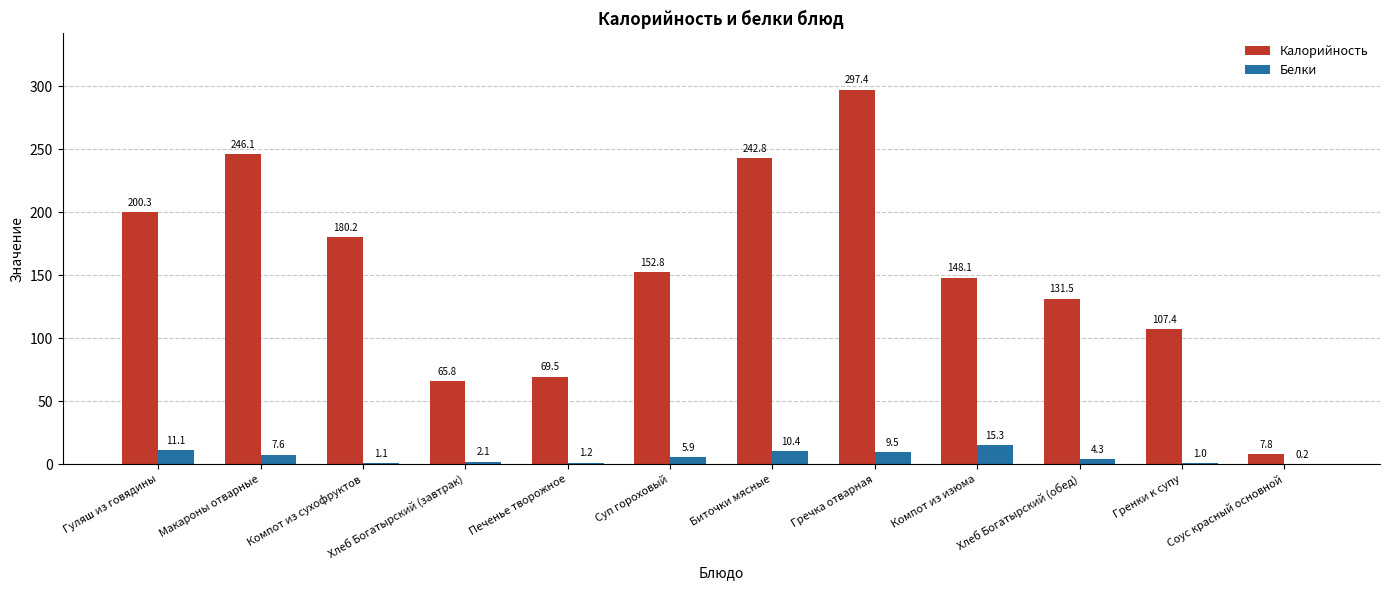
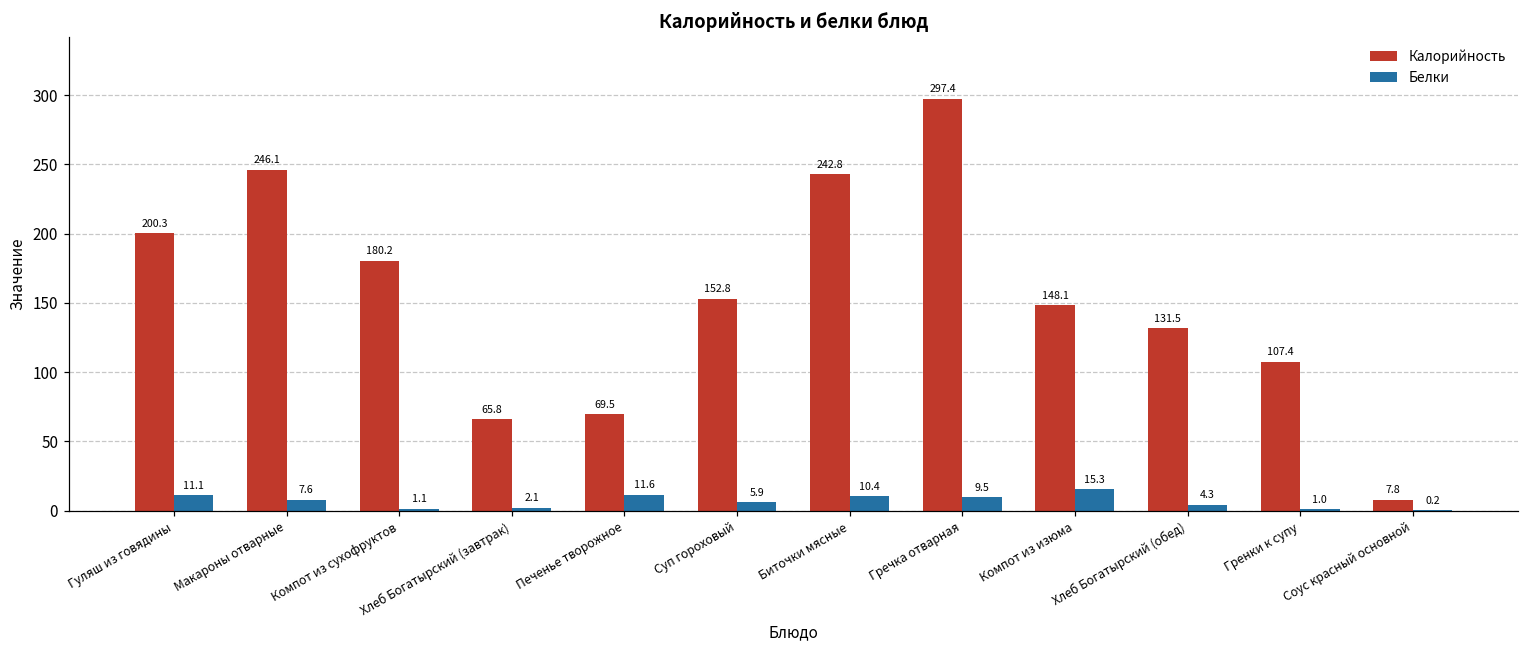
  {
    "Калорийность": {
      "Гуляш из говядины": 200.3,
      "Макароны отварные": 246.1,
      "Компот из сухофруктов": 180.2,
      "Хлеб Богатырский (завтрак)": 65.8,
      "Печенье творожное": 69.5,
      "Суп гороховый": 152.8,
      "Биточки мясные": 242.8,
      "Гречка отварная": 297.4,
      "Компот из изюма": 148.1,
      "Хлеб Богатырский (обед)": 131.5,
      "Гренки к супу": 107.4,
      "Соус красный основной": 7.8
    },
    "Белки": {
      "Гуляш из говядины": 11.1,
      "Макароны отварные": 7.6,
      "Компот из сухофруктов": 1.1,
      "Хлеб Богатырский (завтрак)": 2.1,
-     "Печенье творожное": 1.2,
+     "Печенье творожное": 11.6,
      "Суп гороховый": 5.9,
      "Биточки мясные": 10.4,
      "Гречка отварная": 9.5,
      "Компот из изюма": 15.3,
      "Хлеб Богатырский (обед)": 4.3,
      "Гренки к супу": 1.0,
      "Соус красный основной": 0.2
    }
  }
